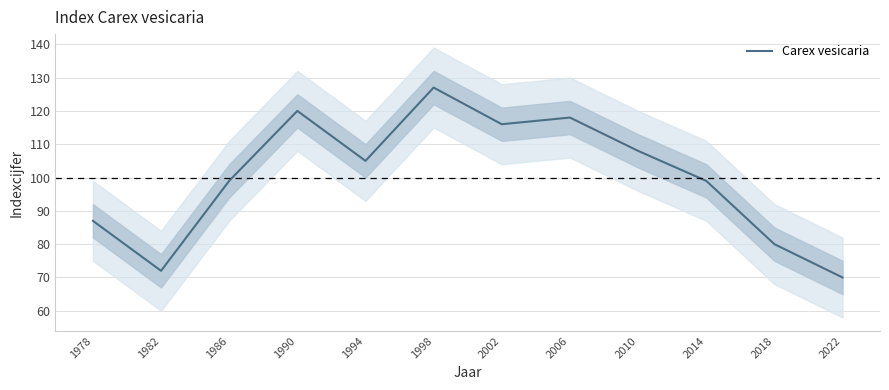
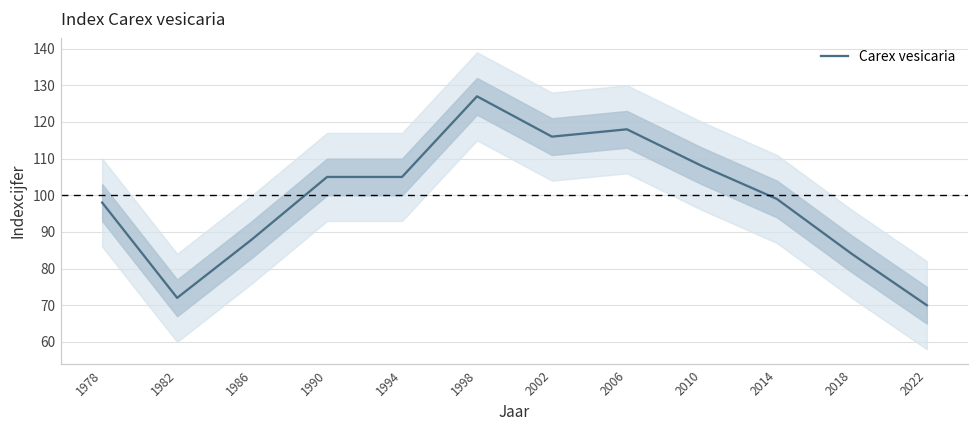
  {
    "Carex vesicaria": {
-     "1978": 87,
+     "1978": 98,
      "1982": 72,
-     "1986": 99,
-     "1990": 120,
+     "1986": 88,
+     "1990": 105,
      "1994": 105,
      "1998": 127,
      "2002": 116,
      "2006": 118,
      "2010": 108,
      "2014": 99,
-     "2018": 80,
+     "2018": 84,
      "2022": 70
    }
  }
